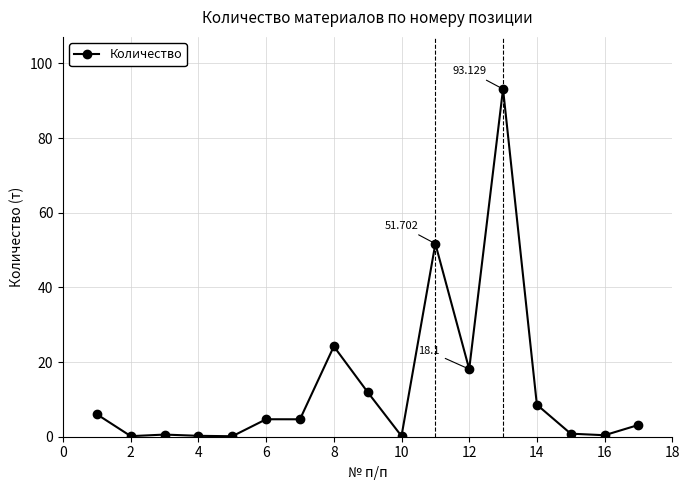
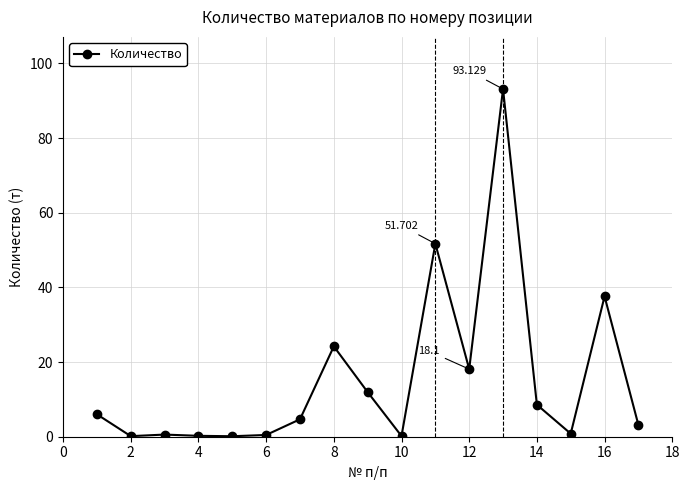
  {
    "2": 0,
    "4": 0,
-   "6": 5,
+   "6": 0,
    "8": 24,
    "10": 0,
    "14": 9,
-   "16": 0
+   "16": 38
  }
